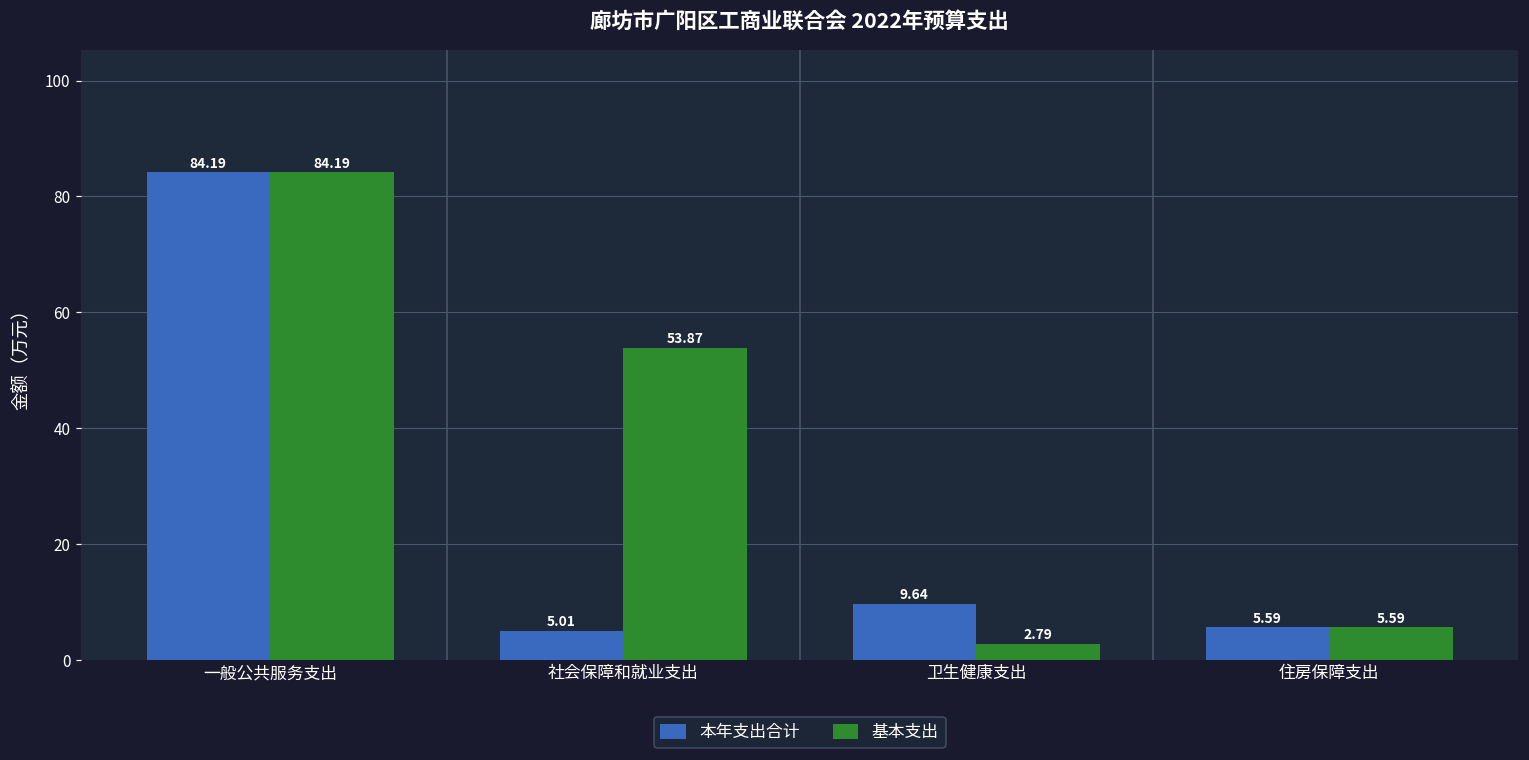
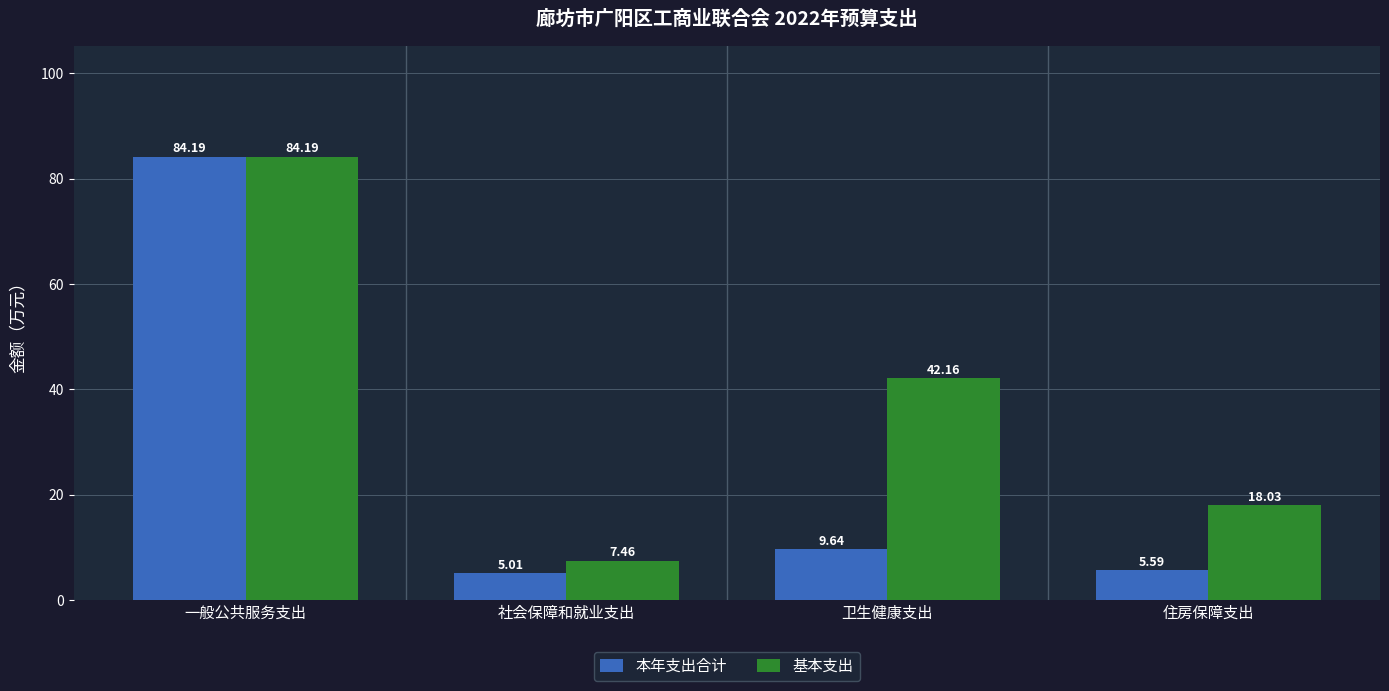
  {
    "本年支出合计": {
      "一般公共服务支出": 84.19,
      "社会保障和就业支出": 5.01,
      "卫生健康支出": 9.64,
      "住房保障支出": 5.59
    },
    "基本支出": {
      "一般公共服务支出": 84.19,
-     "社会保障和就业支出": 53.87,
-     "卫生健康支出": 2.79,
-     "住房保障支出": 5.59
+     "社会保障和就业支出": 7.46,
+     "卫生健康支出": 42.16,
+     "住房保障支出": 18.03
    }
  }
